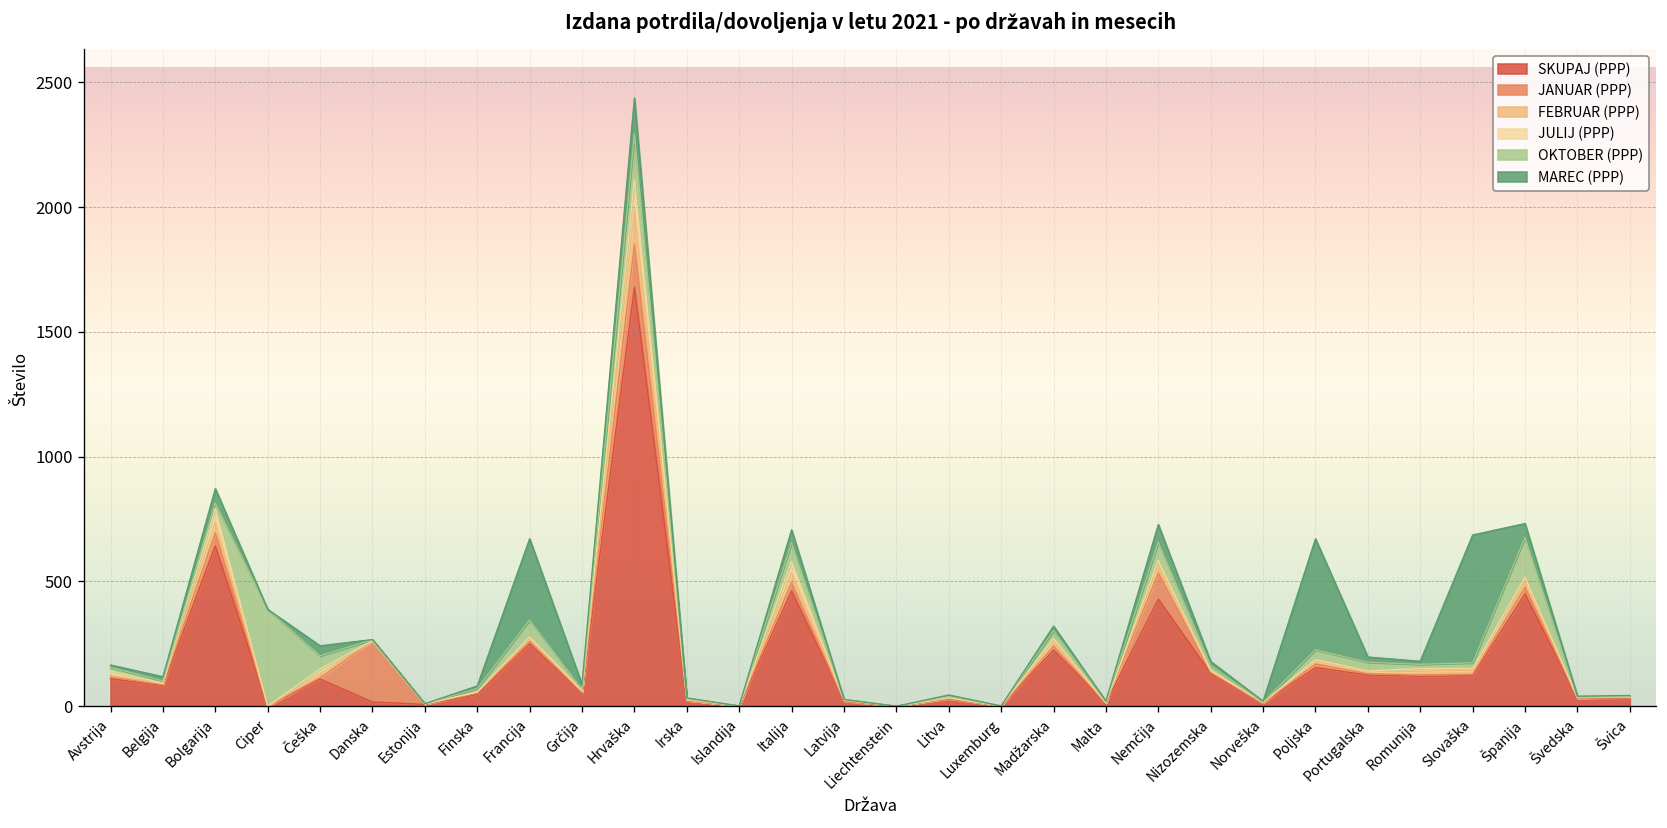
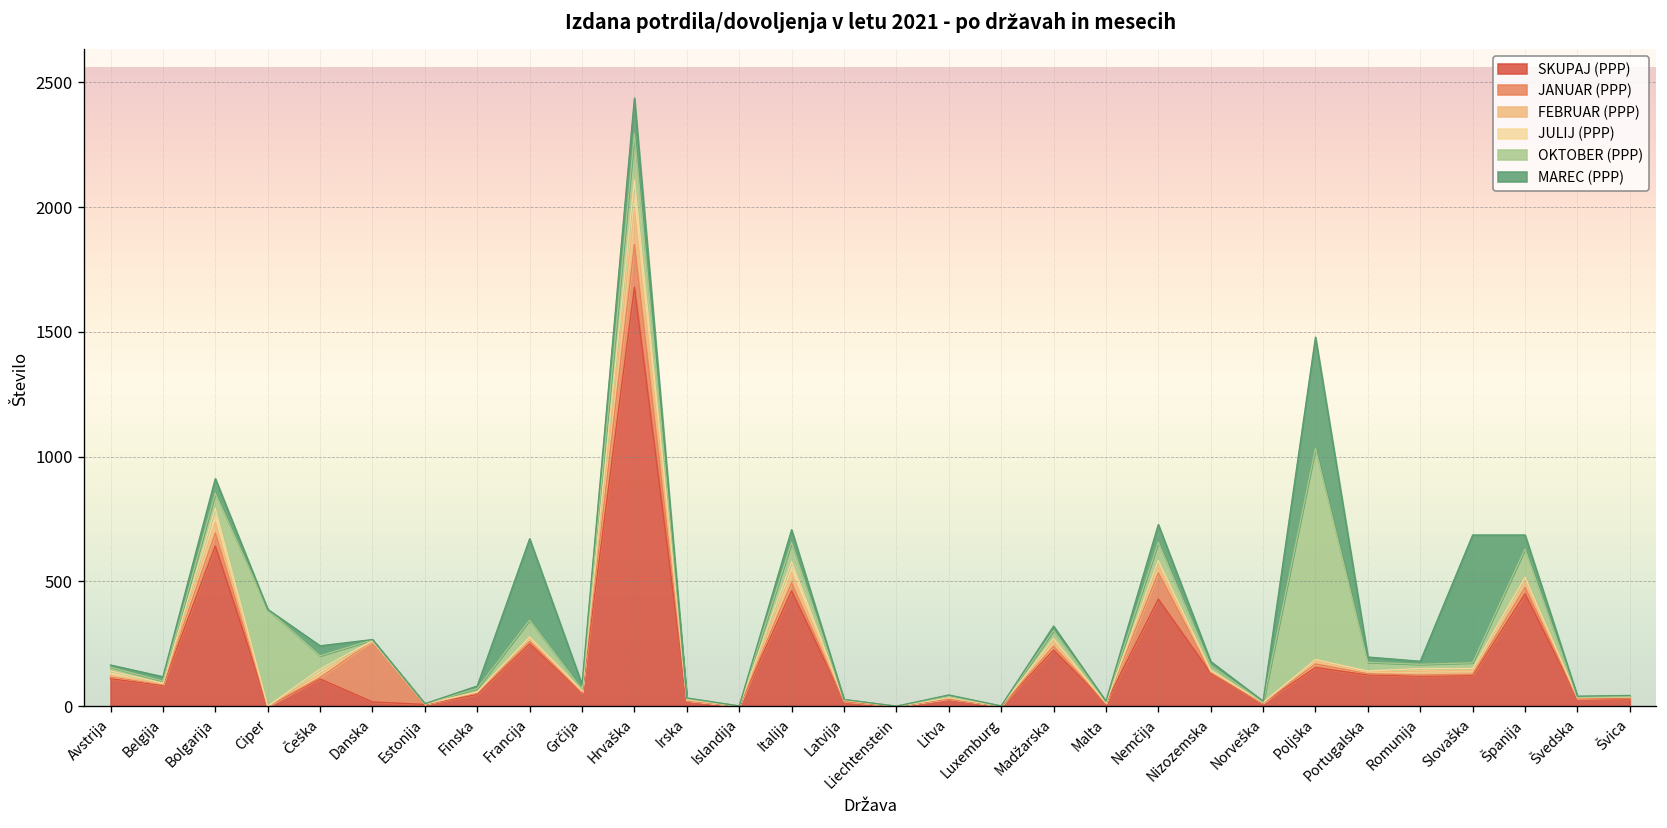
  {
    "SKUPAJ (PPP)": {
      "Bolgarija": 640,
      "Danska": 20,
      "Hrvaška": 1680,
      "Italija": 460,
      "Madžarska": 230,
      "Nemčija": 430,
      "Poljska": 160,
      "Španija": 450
    },
    "JANUAR (PPP)": {
      "Bolgarija": 50,
      "Hrvaška": 170,
      "Italija": 30,
      "Madžarska": 20,
      "Nemčija": 110,
      "Poljska": 10,
      "Španija": 30
    },
    "OKTOBER (PPP)": {
-     "Bolgarija": 20,
+     "Bolgarija": 60,
      "Češka": 50,
      "Francija": 70,
      "Hrvaška": 180,
      "Italija": 80,
      "Madžarska": 30,
      "Nemčija": 70,
      "Nizozemska": 20,
-     "Poljska": 40,
+     "Poljska": 850,
      "Portugalska": 40,
      "Slovaška": 20,
-     "Španija": 160
+     "Španija": 110
    },
    "MAREC (PPP)": {
      "Belgija": 20,
      "Bolgarija": 60,
      "Češka": 40,
      "Francija": 330,
      "Grčija": 20,
      "Hrvaška": 140,
      "Italija": 50,
      "Madžarska": 20,
      "Nemčija": 70,
      "Nizozemska": 20,
      "Poljska": 450,
      "Portugalska": 20,
      "Slovaška": 510,
      "Španija": 60
    }
  }
